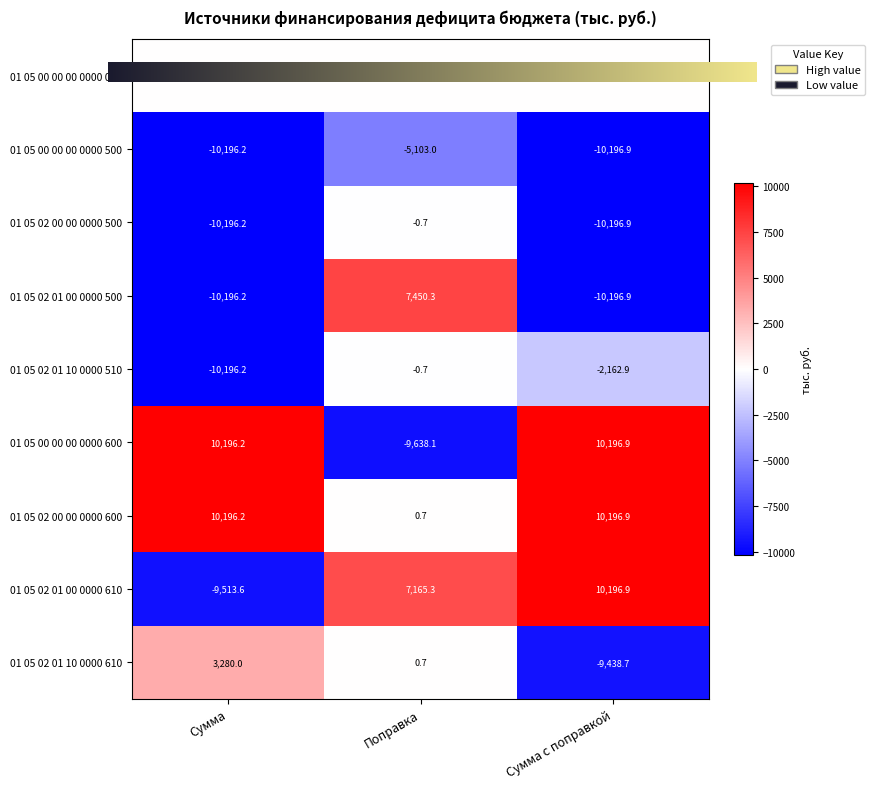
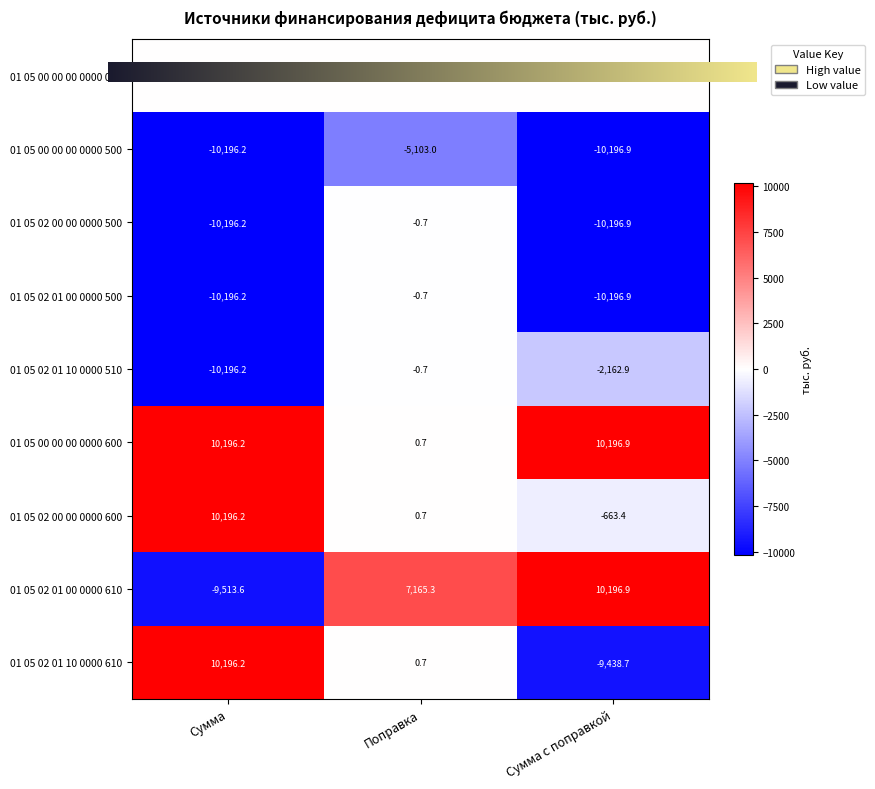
  {
    "01 05 00 00 00 0000 500": {
      "Сумма": "-10,196.2",
      "Поправка": "-5,103.0",
      "Сумма с поправкой": "-10,196.9"
    },
    "01 05 02 00 00 0000 500": {
      "Сумма": "-10,196.2",
      "Поправка": "-0.7",
      "Сумма с поправкой": "-10,196.9"
    },
    "01 05 02 01 00 0000 500": {
      "Сумма": "-10,196.2",
-     "Поправка": "7,450.3",
+     "Поправка": "-0.7",
      "Сумма с поправкой": "-10,196.9"
    },
    "01 05 02 01 10 0000 510": {
      "Сумма": "-10,196.2",
      "Поправка": "-0.7",
      "Сумма с поправкой": "-2,162.9"
    },
    "01 05 00 00 00 0000 600": {
      "Сумма": "10,196.2",
-     "Поправка": "-9,638.1",
+     "Поправка": "0.7",
      "Сумма с поправкой": "10,196.9"
    },
    "01 05 02 00 00 0000 600": {
      "Сумма": "10,196.2",
      "Поправка": "0.7",
-     "Сумма с поправкой": "10,196.9"
+     "Сумма с поправкой": "-663.4"
    },
    "01 05 02 01 00 0000 610": {
      "Сумма": "-9,513.6",
      "Поправка": "7,165.3",
      "Сумма с поправкой": "10,196.9"
    },
    "01 05 02 01 10 0000 610": {
-     "Сумма": "3,280.0",
+     "Сумма": "10,196.2",
      "Поправка": "0.7",
      "Сумма с поправкой": "-9,438.7"
    }
  }
